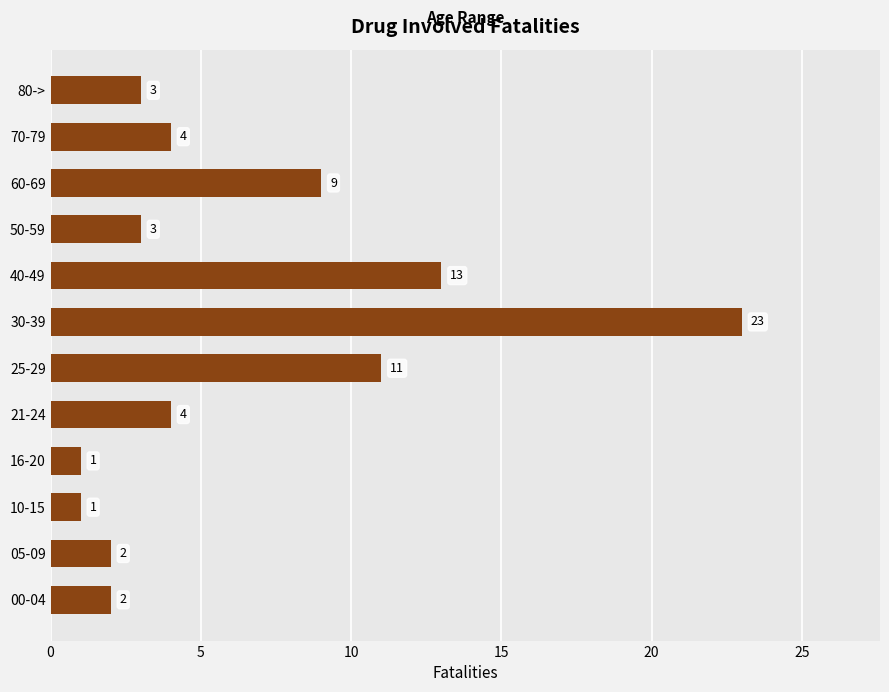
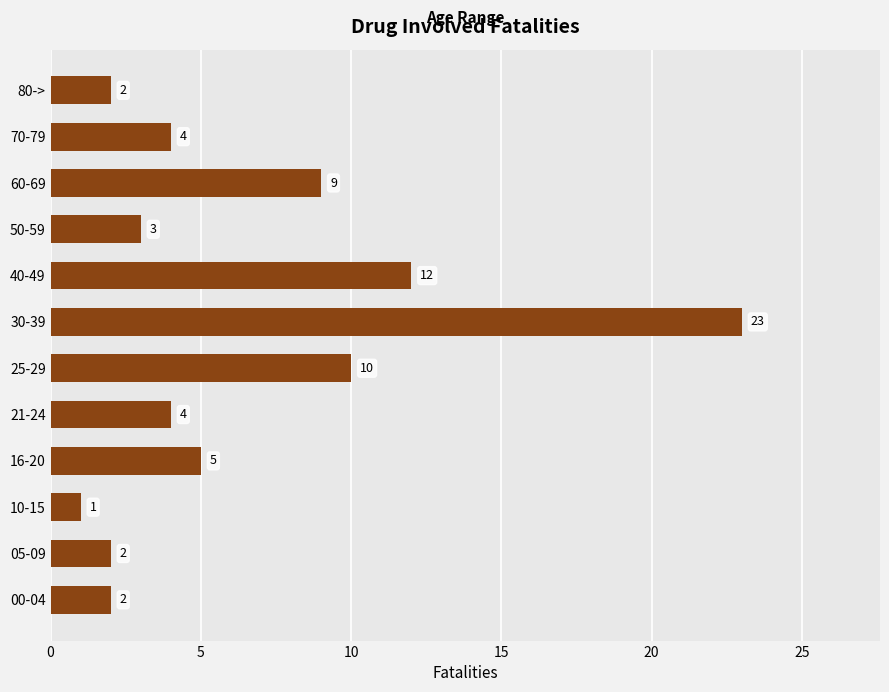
  {
-   "80->": 3,
-   "40-49": 13,
-   "25-29": 11,
-   "16-20": 1
+   "80->": 2,
+   "40-49": 12,
+   "25-29": 10,
+   "16-20": 5
  }
